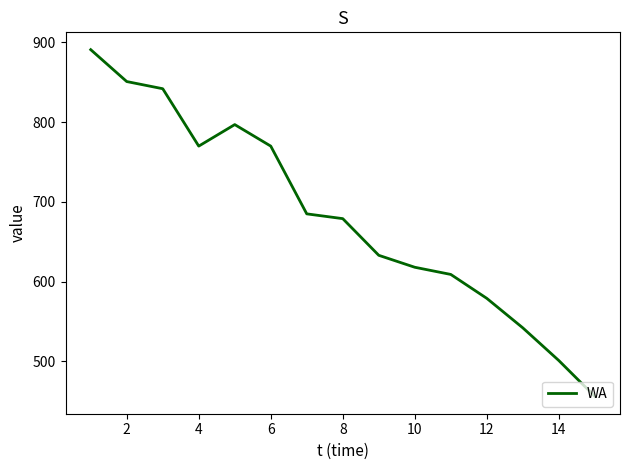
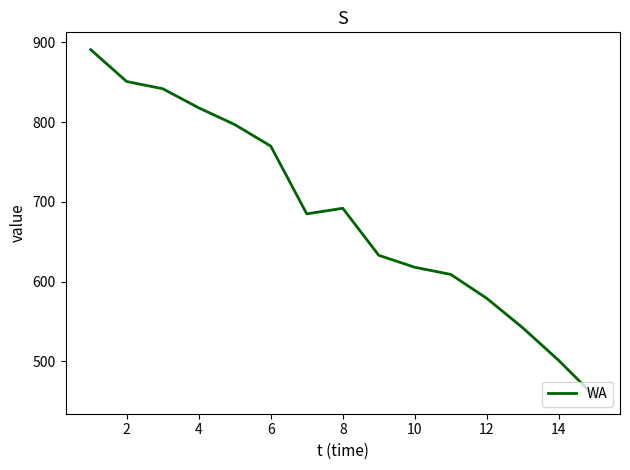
  {
    "2": 850,
-   "4": 770,
+   "4": 820,
    "6": 770,
-   "8": 680,
+   "8": 690,
    "10": 620,
    "12": 580,
    "14": 500
  }
